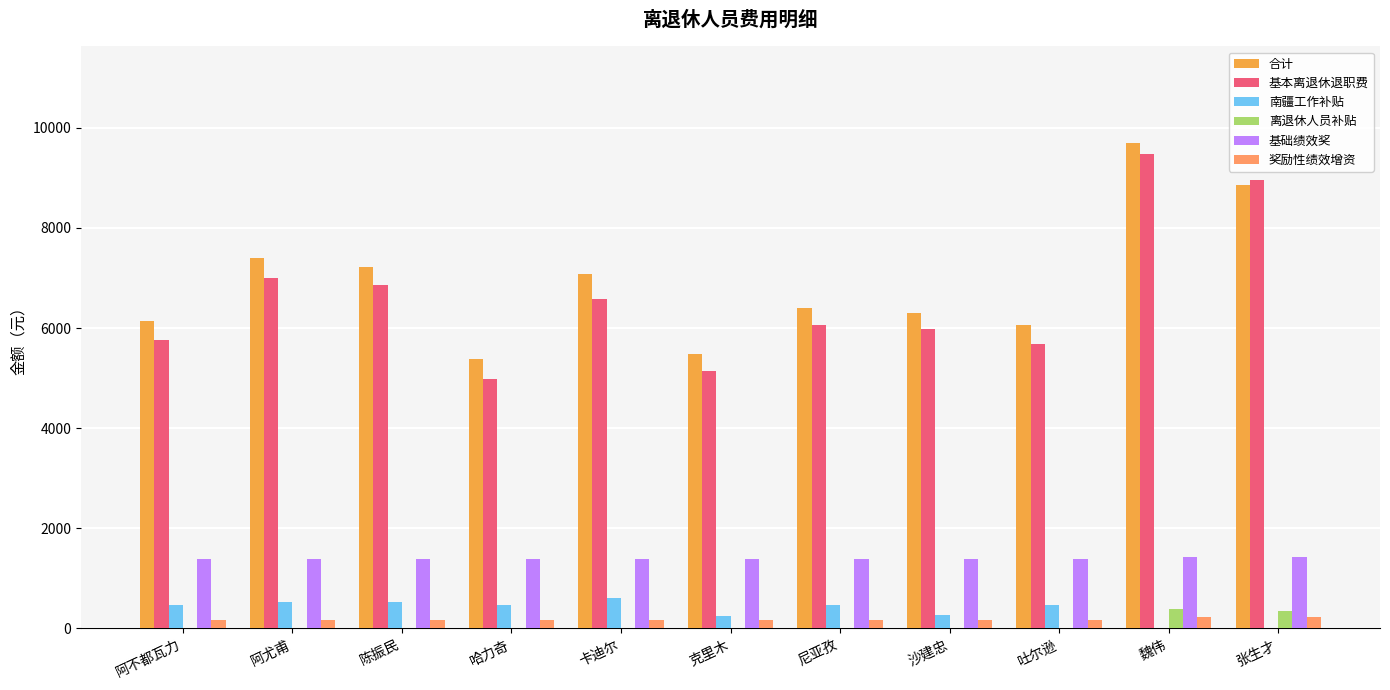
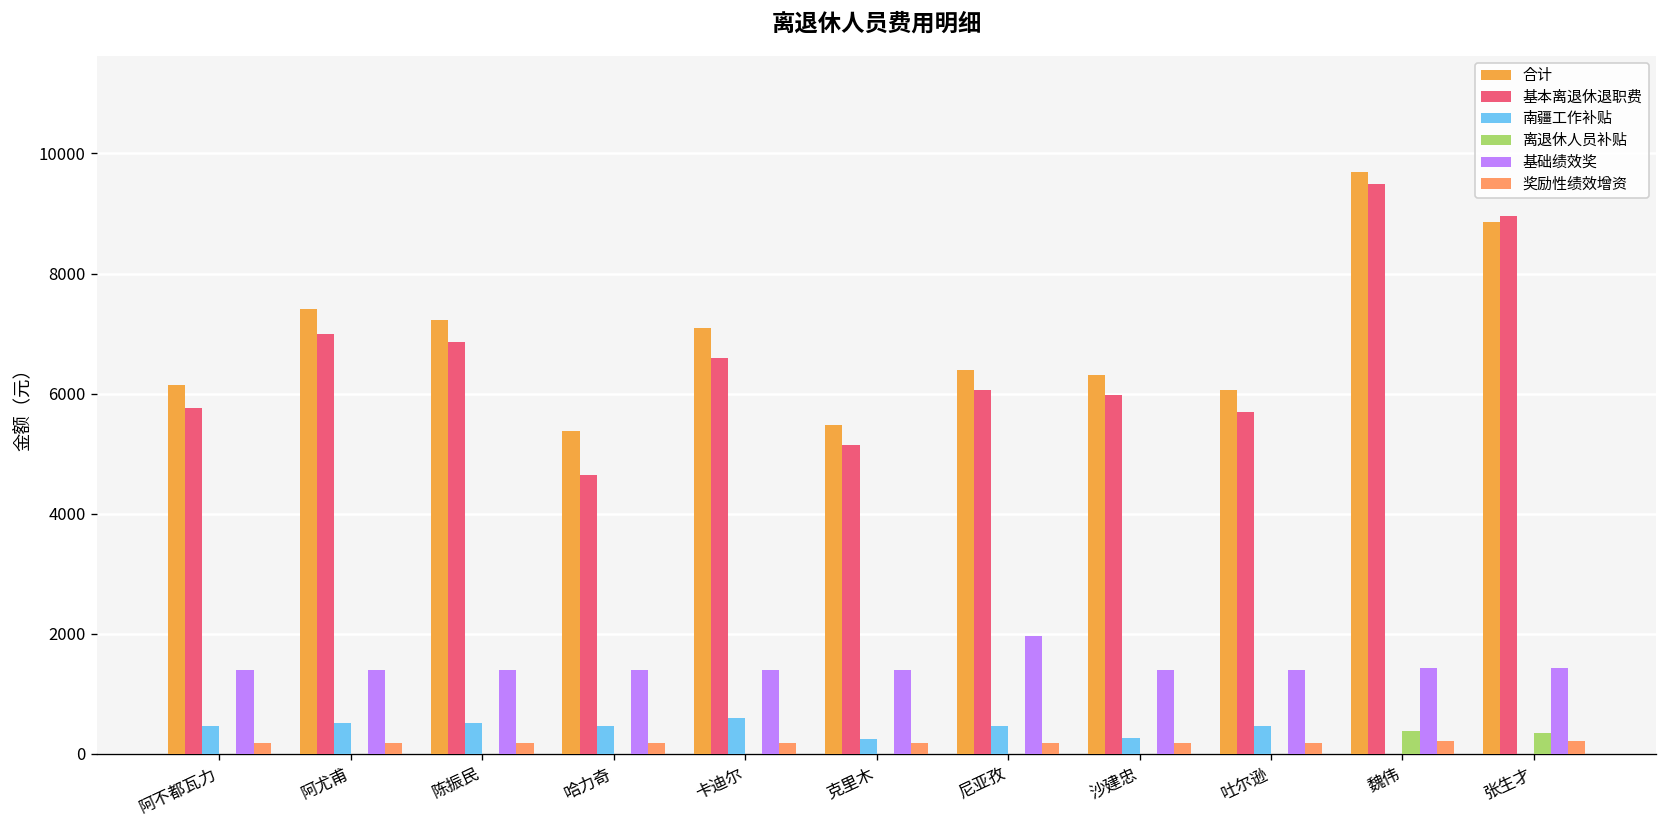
  {
    "基本离退休退职费": {
      "阿不都瓦力": 5800,
      "阿尤甫": 7000,
      "陈振民": 6900,
-     "哈力奇": 5000,
+     "哈力奇": 4600,
      "卡迪尔": 6600,
      "克里木": 5100,
      "尼亚孜": 6100,
      "沙建忠": 6000,
      "吐尔逊": 5700,
      "魏伟": 9500,
      "张生才": 9000
    },
    "南疆工作补贴": {
      "阿不都瓦力": 500,
      "阿尤甫": 500,
      "陈振民": 500,
      "哈力奇": 500,
      "卡迪尔": 600,
      "克里木": 200,
      "尼亚孜": 500,
      "沙建忠": 300,
      "吐尔逊": 500,
      "魏伟": 0,
      "张生才": 0
    },
    "离退休人员补贴": {
      "阿不都瓦力": 0,
      "阿尤甫": 0,
      "陈振民": 0,
      "哈力奇": 0,
      "卡迪尔": 0,
      "克里木": 0,
      "尼亚孜": 0,
      "沙建忠": 0,
      "吐尔逊": 0,
      "魏伟": 400,
      "张生才": 400
    },
    "基础绩效奖": {
      "阿不都瓦力": 1400,
      "阿尤甫": 1400,
      "陈振民": 1400,
      "哈力奇": 1400,
      "卡迪尔": 1400,
      "克里木": 1400,
-     "尼亚孜": 1400,
+     "尼亚孜": 2000,
      "沙建忠": 1400,
      "吐尔逊": 1400,
      "魏伟": 1400,
      "张生才": 1400
    }
  }
